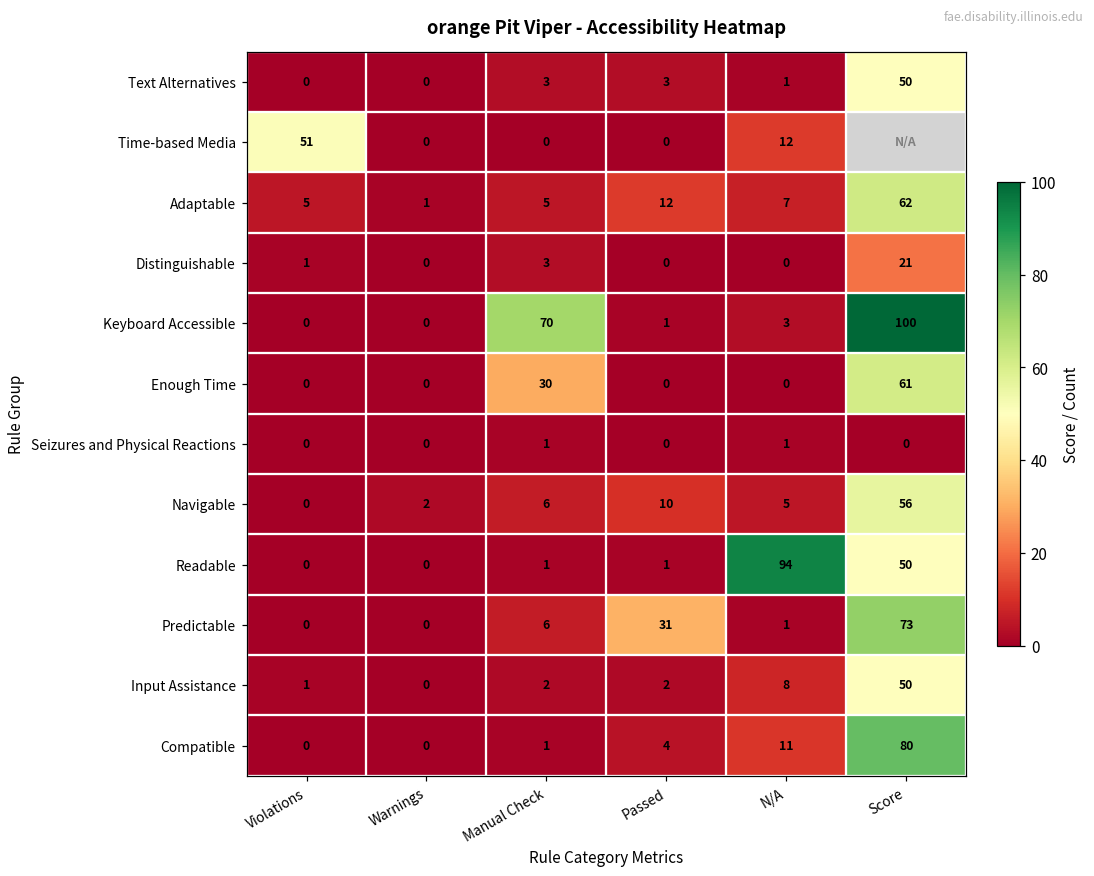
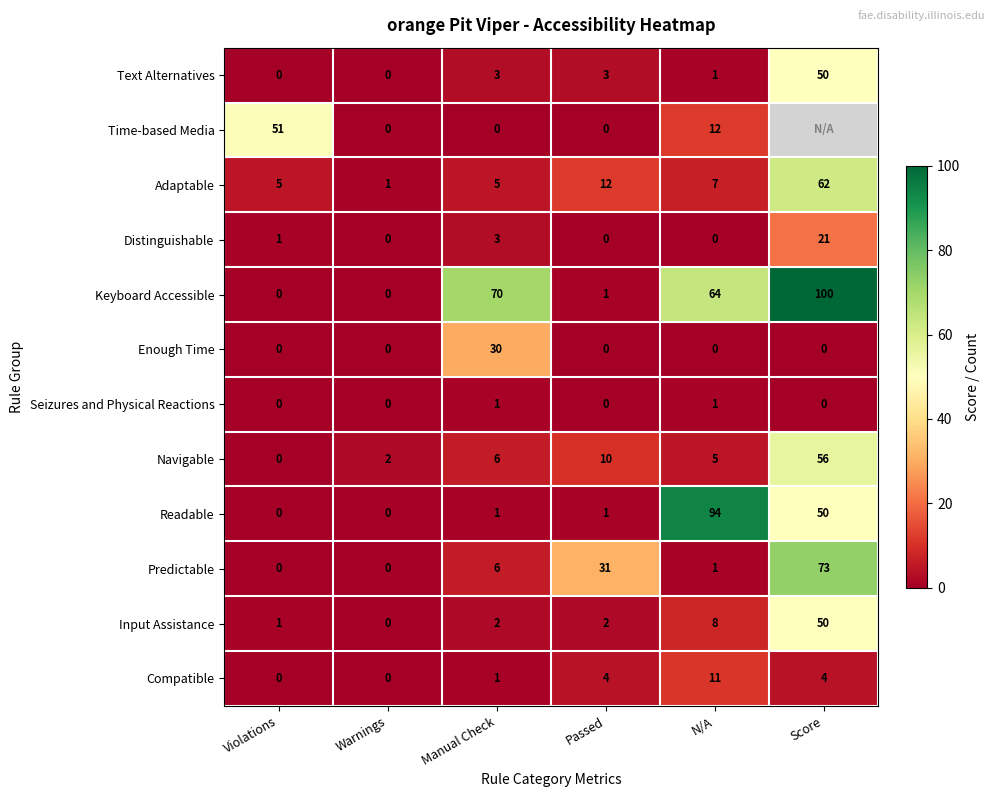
  {
    "Text Alternatives": {
      "Violations": 0,
      "Warnings": 0,
      "Manual Check": 3,
      "Passed": 3,
      "N/A": 1,
      "Score": 50
    },
    "Time-based Media": {
      "Violations": 51,
      "Warnings": 0,
      "Manual Check": 0,
      "Passed": 0,
      "N/A": 12
    },
    "Adaptable": {
      "Violations": 5,
      "Warnings": 1,
      "Manual Check": 5,
      "Passed": 12,
      "N/A": 7,
      "Score": 62
    },
    "Distinguishable": {
      "Violations": 1,
      "Warnings": 0,
      "Manual Check": 3,
      "Passed": 0,
      "N/A": 0,
      "Score": 21
    },
    "Keyboard Accessible": {
      "Violations": 0,
      "Warnings": 0,
      "Manual Check": 70,
      "Passed": 1,
-     "N/A": 3,
+     "N/A": 64,
      "Score": 100
    },
    "Enough Time": {
      "Violations": 0,
      "Warnings": 0,
      "Manual Check": 30,
      "Passed": 0,
      "N/A": 0,
-     "Score": 61
+     "Score": 0
    },
    "Seizures and Physical Reactions": {
      "Violations": 0,
      "Warnings": 0,
      "Manual Check": 1,
      "Passed": 0,
      "N/A": 1,
      "Score": 0
    },
    "Navigable": {
      "Violations": 0,
      "Warnings": 2,
      "Manual Check": 6,
      "Passed": 10,
      "N/A": 5,
      "Score": 56
    },
    "Readable": {
      "Violations": 0,
      "Warnings": 0,
      "Manual Check": 1,
      "Passed": 1,
      "N/A": 94,
      "Score": 50
    },
    "Predictable": {
      "Violations": 0,
      "Warnings": 0,
      "Manual Check": 6,
      "Passed": 31,
      "N/A": 1,
      "Score": 73
    },
    "Input Assistance": {
      "Violations": 1,
      "Warnings": 0,
      "Manual Check": 2,
      "Passed": 2,
      "N/A": 8,
      "Score": 50
    },
    "Compatible": {
      "Violations": 0,
      "Warnings": 0,
      "Manual Check": 1,
      "Passed": 4,
      "N/A": 11,
-     "Score": 80
+     "Score": 4
    }
  }
